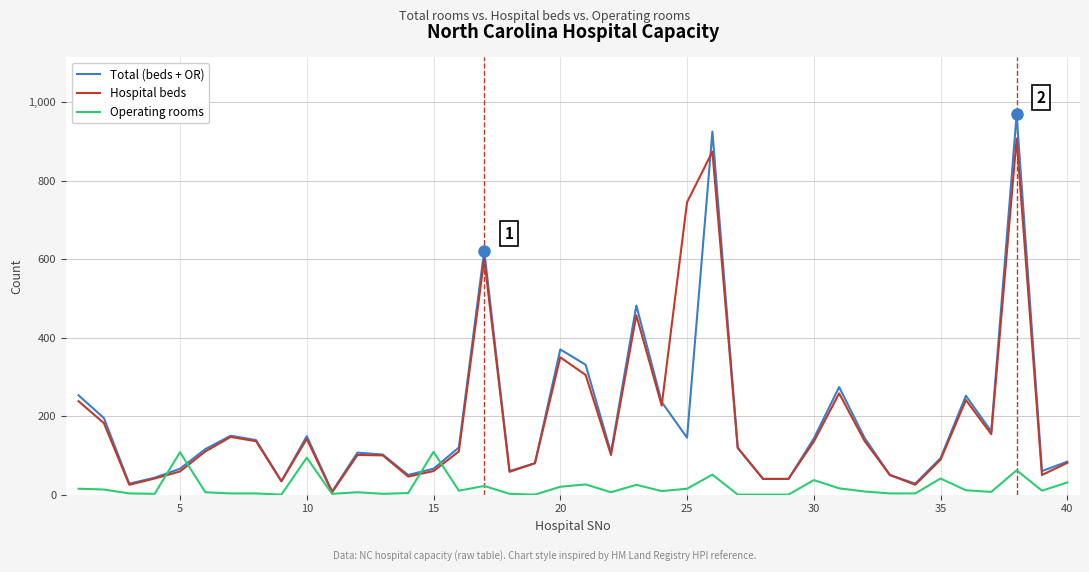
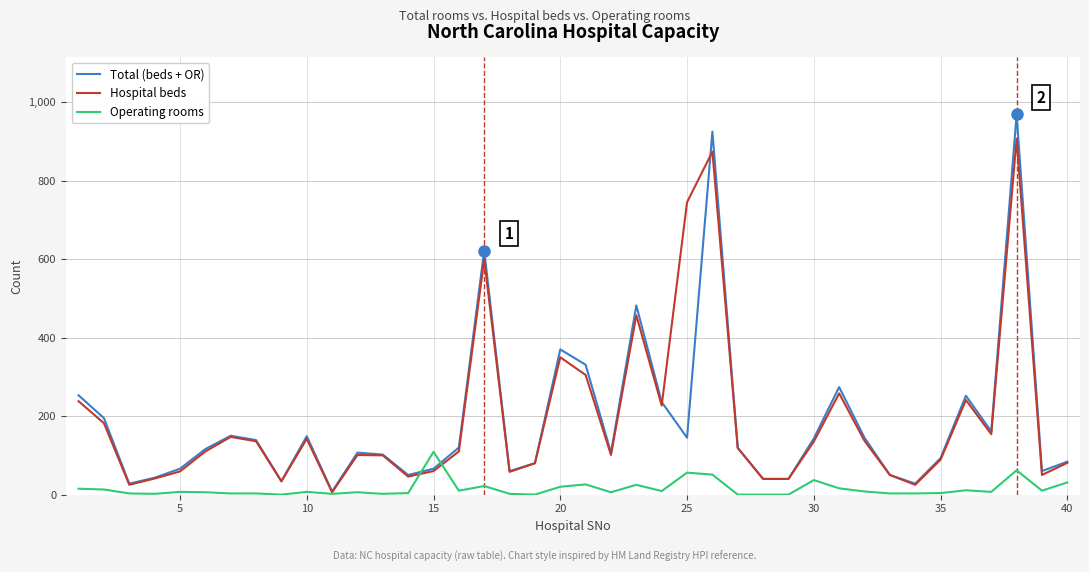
  {
    "Hospital beds": {
      "5": 60,
      "10": 140,
      "20": 350,
      "25": 750,
      "30": 140
    },
    "Operating rooms": {
-     "5": 110,
-     "10": 90,
+     "5": 10,
+     "10": 10,
      "15": 110,
      "20": 20,
-     "25": 20,
+     "25": 60,
      "30": 40,
-     "35": 40,
+     "35": 0,
      "40": 30
    }
  }
